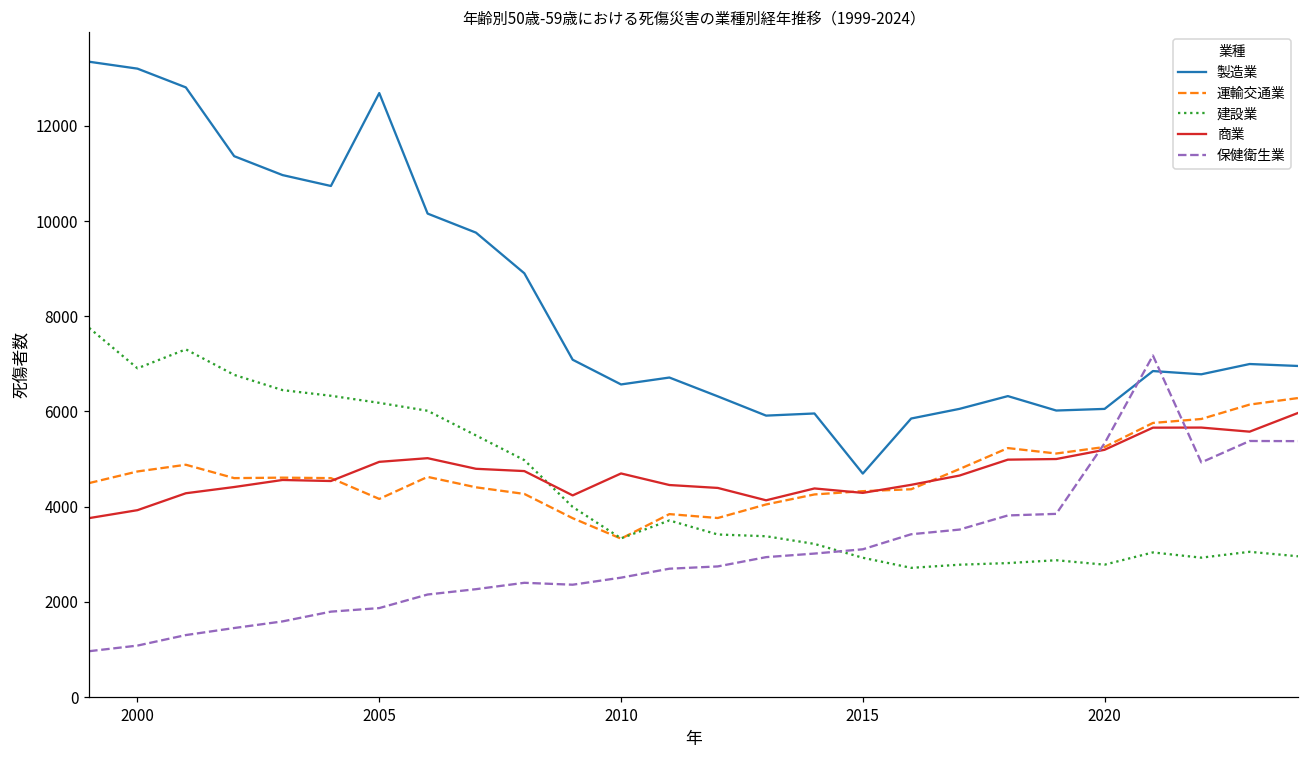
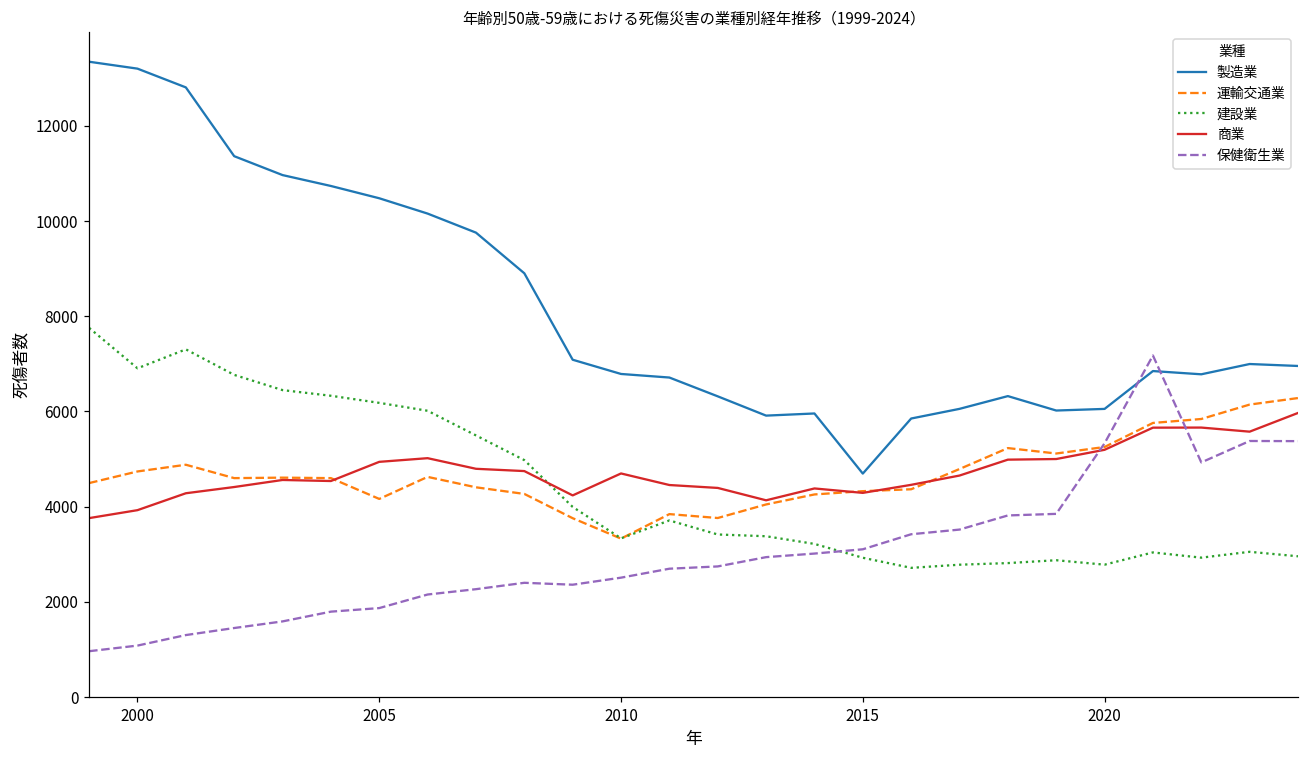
  {
    "製造業": {
      "2000": 13200,
-     "2005": 12700,
-     "2010": 6600,
+     "2005": 10500,
+     "2010": 6800,
      "2015": 4700,
      "2020": 6100
    },
    "運輸交通業": {
      "2000": 4700,
      "2005": 4200
    },
    "建設業": {
      "2000": 6900,
      "2005": 6200,
      "2015": 2900,
      "2020": 2800
    },
    "商業": {
      "2000": 3900,
      "2005": 4900,
      "2010": 4700
    },
    "保健衛生業": {
      "2000": 1100,
      "2005": 1900,
      "2010": 2500,
      "2015": 3100,
      "2020": 5300
    }
  }
